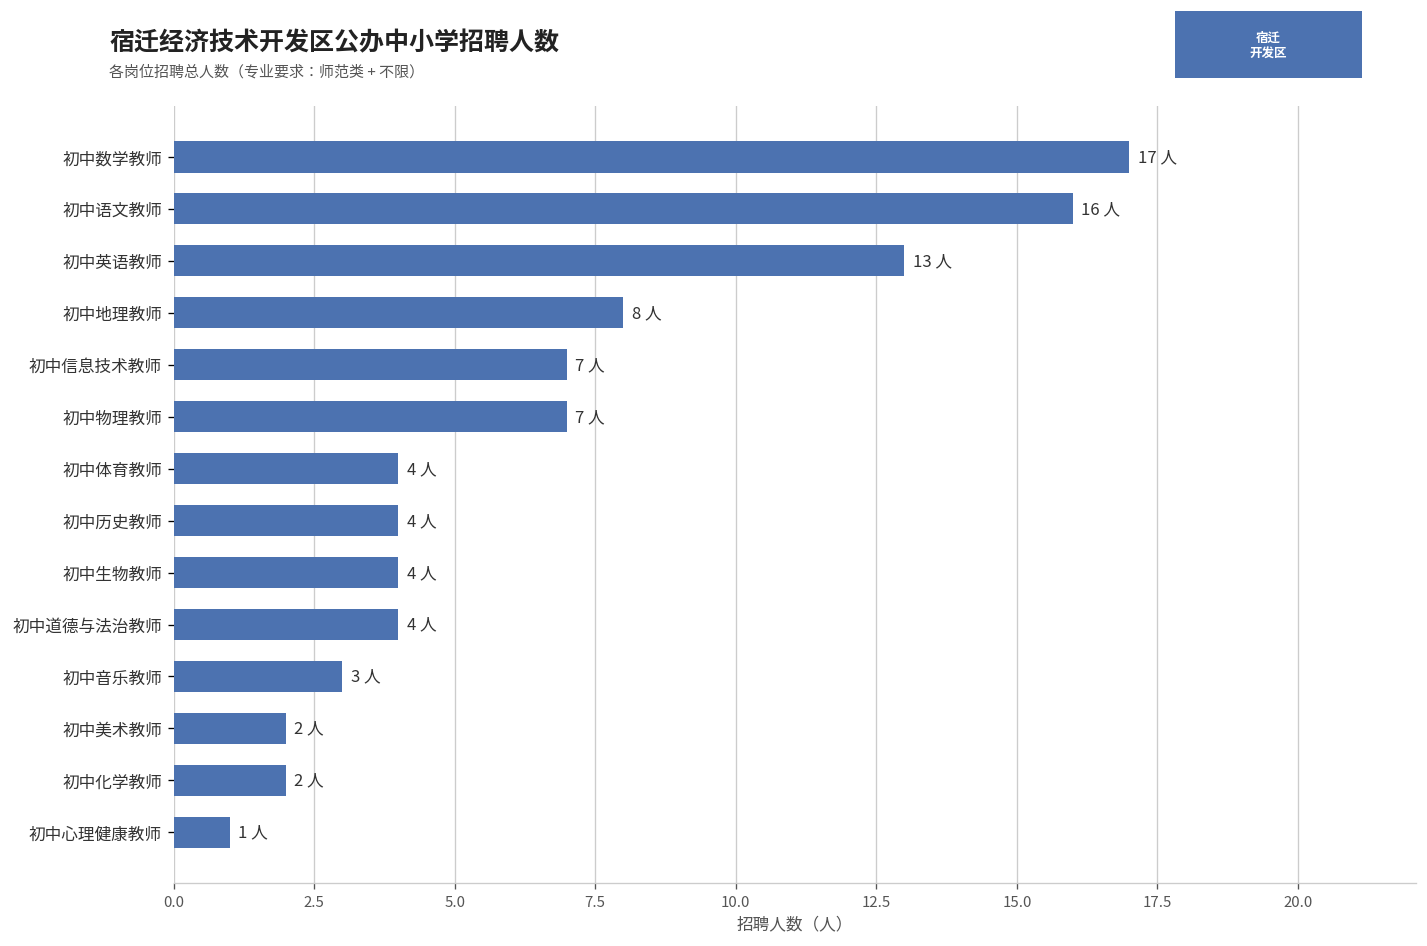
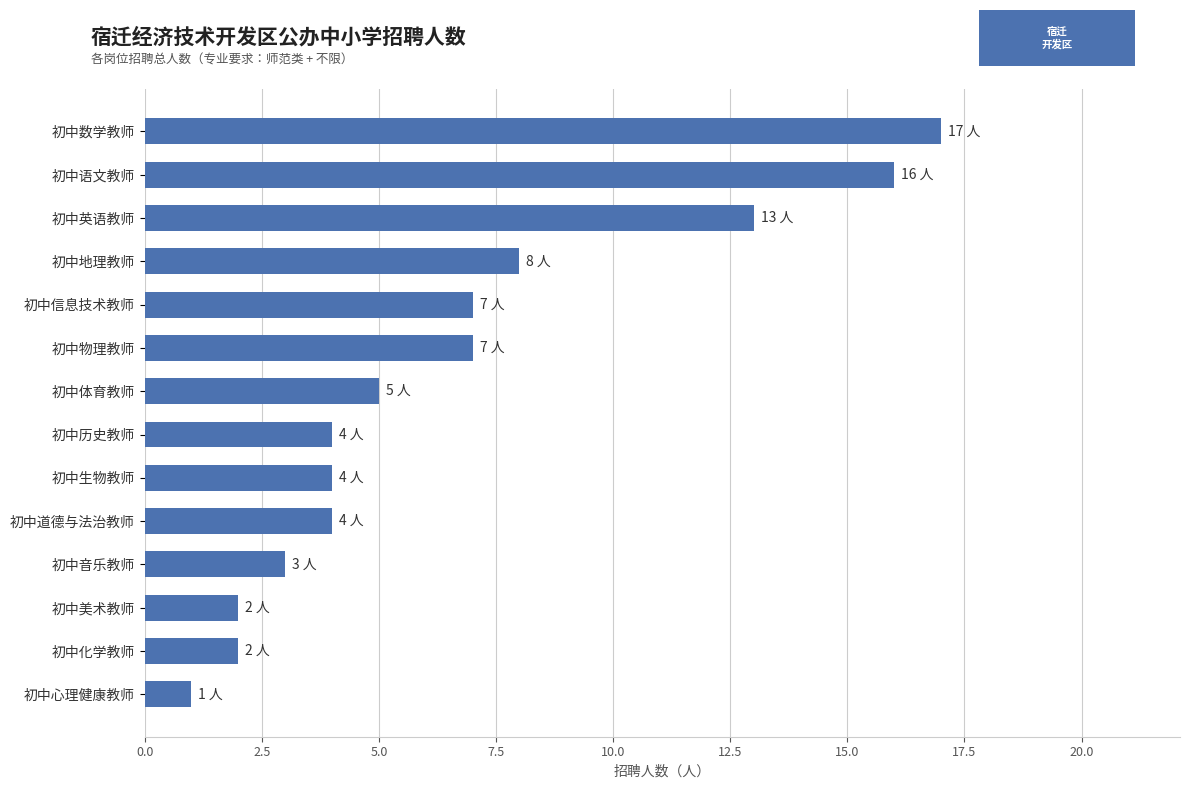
  {
    "初中数学教师": 17,
    "初中语文教师": 16,
    "初中英语教师": 13,
    "初中地理教师": 8,
    "初中信息技术教师": 7,
    "初中物理教师": 7,
-   "初中体育教师": 4,
+   "初中体育教师": 5,
    "初中历史教师": 4,
    "初中生物教师": 4,
    "初中道德与法治教师": 4,
    "初中音乐教师": 3,
    "初中美术教师": 2,
    "初中化学教师": 2,
    "初中心理健康教师": 1
  }
